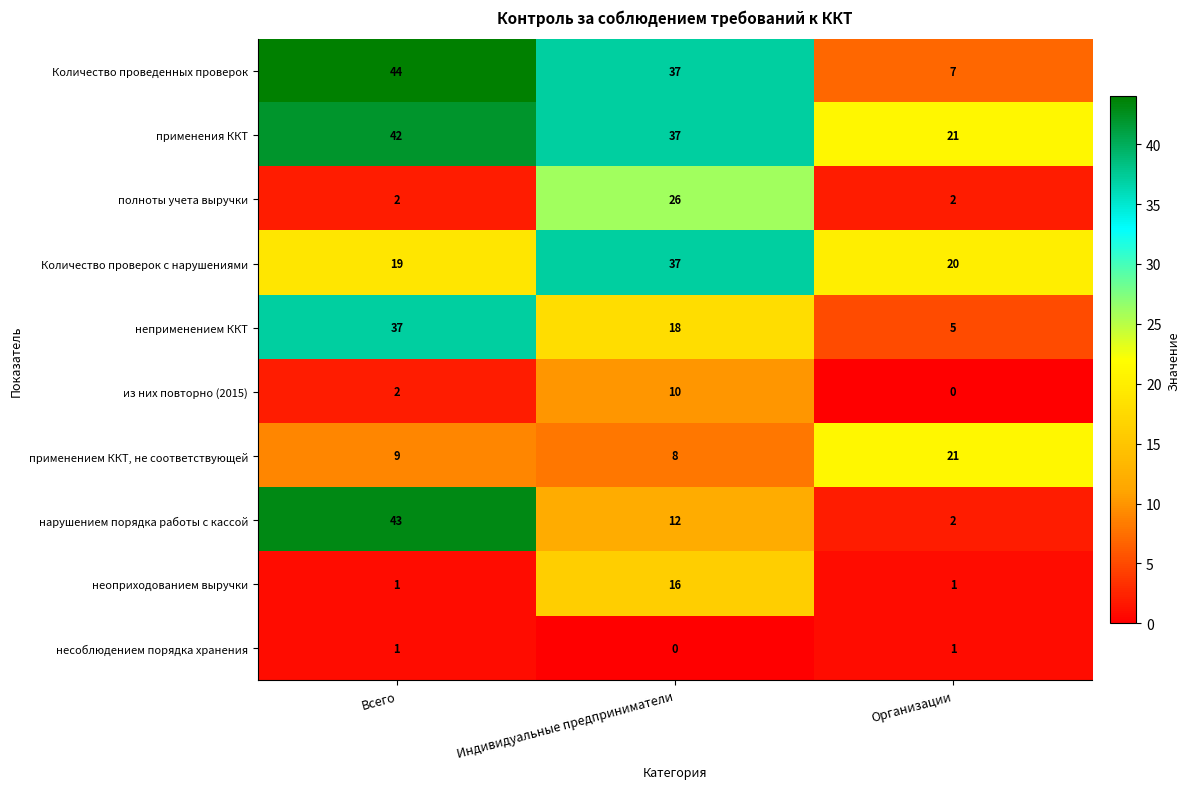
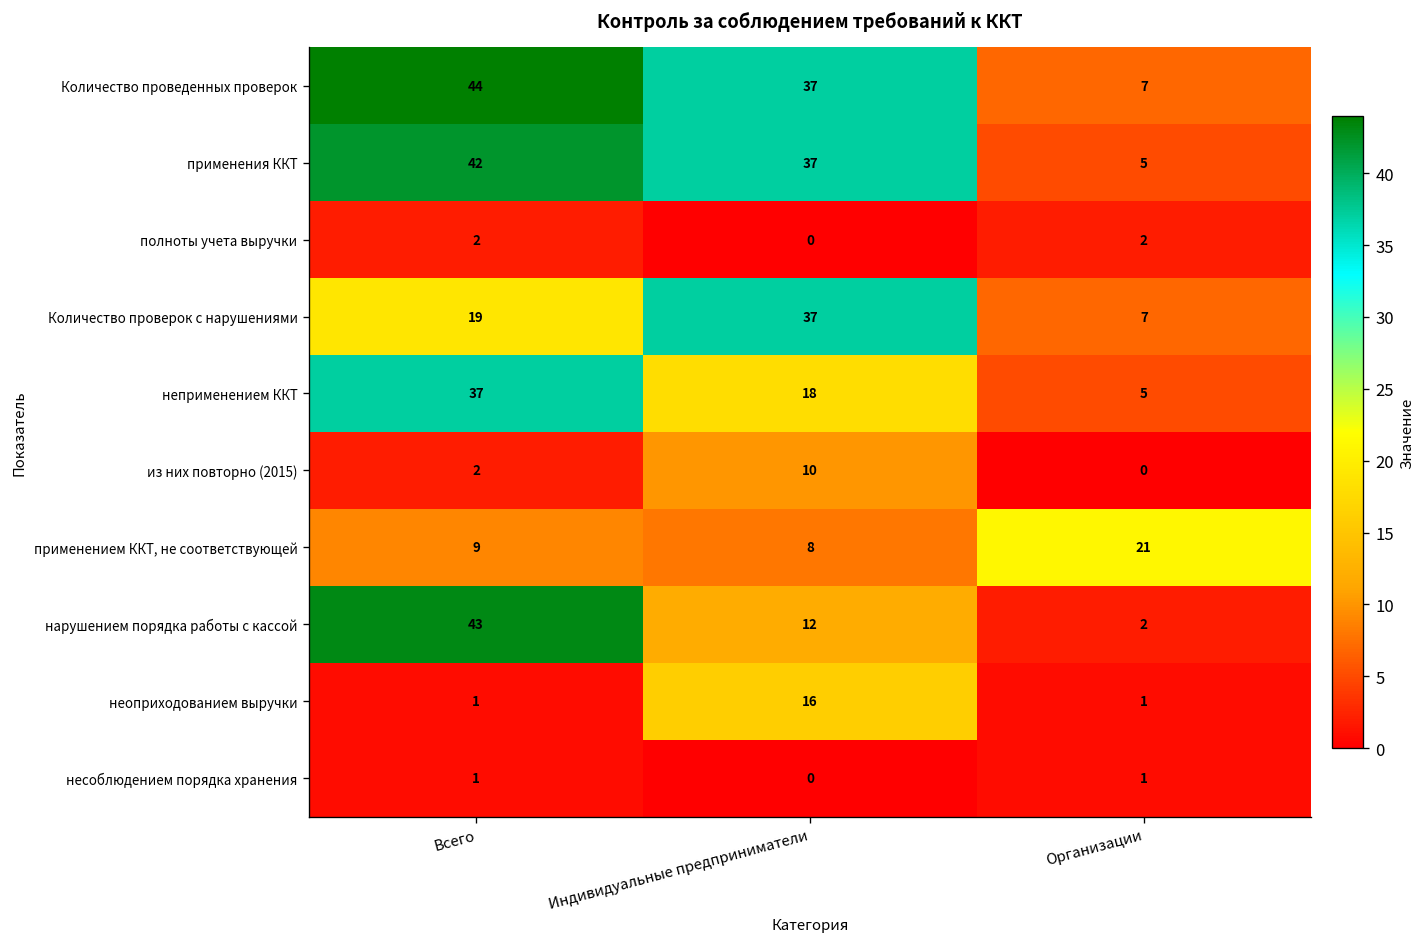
  {
    "Количество проведенных проверок": {
      "Всего": 44,
      "Индивидуальные предприниматели": 37,
      "Организации": 7
    },
    "применения ККТ": {
      "Всего": 42,
      "Индивидуальные предприниматели": 37,
-     "Организации": 21
+     "Организации": 5
    },
    "полноты учета выручки": {
      "Всего": 2,
-     "Индивидуальные предприниматели": 26,
+     "Индивидуальные предприниматели": 0,
      "Организации": 2
    },
    "Количество проверок с нарушениями": {
      "Всего": 19,
      "Индивидуальные предприниматели": 37,
-     "Организации": 20
+     "Организации": 7
    },
    "неприменением ККТ": {
      "Всего": 37,
      "Индивидуальные предприниматели": 18,
      "Организации": 5
    },
    "из них повторно (2015)": {
      "Всего": 2,
      "Индивидуальные предприниматели": 10,
      "Организации": 0
    },
    "применением ККТ, не соответствующей": {
      "Всего": 9,
      "Индивидуальные предприниматели": 8,
      "Организации": 21
    },
    "нарушением порядка работы с кассой": {
      "Всего": 43,
      "Индивидуальные предприниматели": 12,
      "Организации": 2
    },
    "неоприходованием выручки": {
      "Всего": 1,
      "Индивидуальные предприниматели": 16,
      "Организации": 1
    },
    "несоблюдением порядка хранения": {
      "Всего": 1,
      "Индивидуальные предприниматели": 0,
      "Организации": 1
    }
  }
